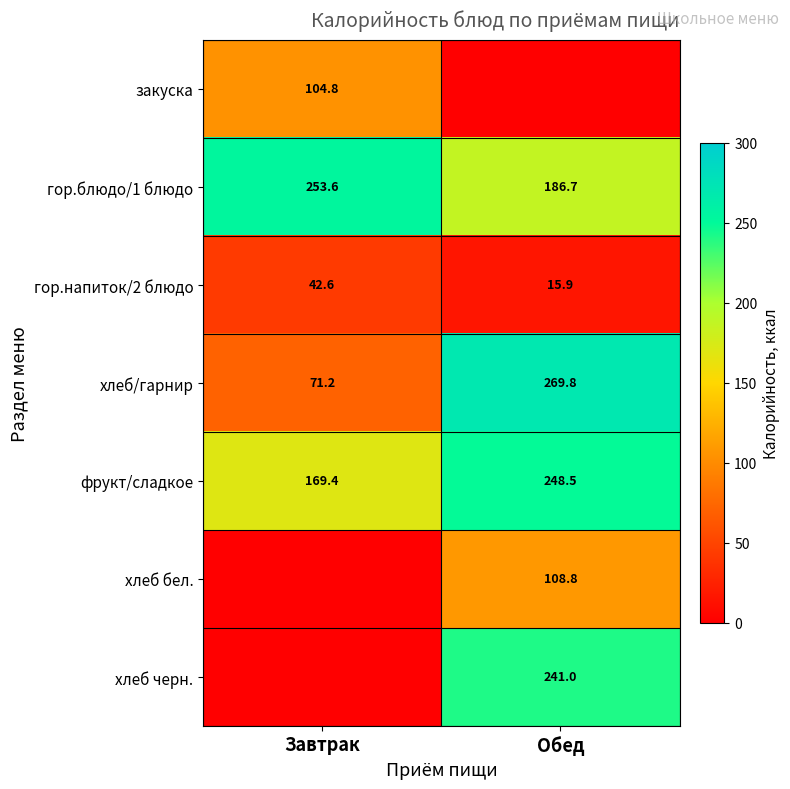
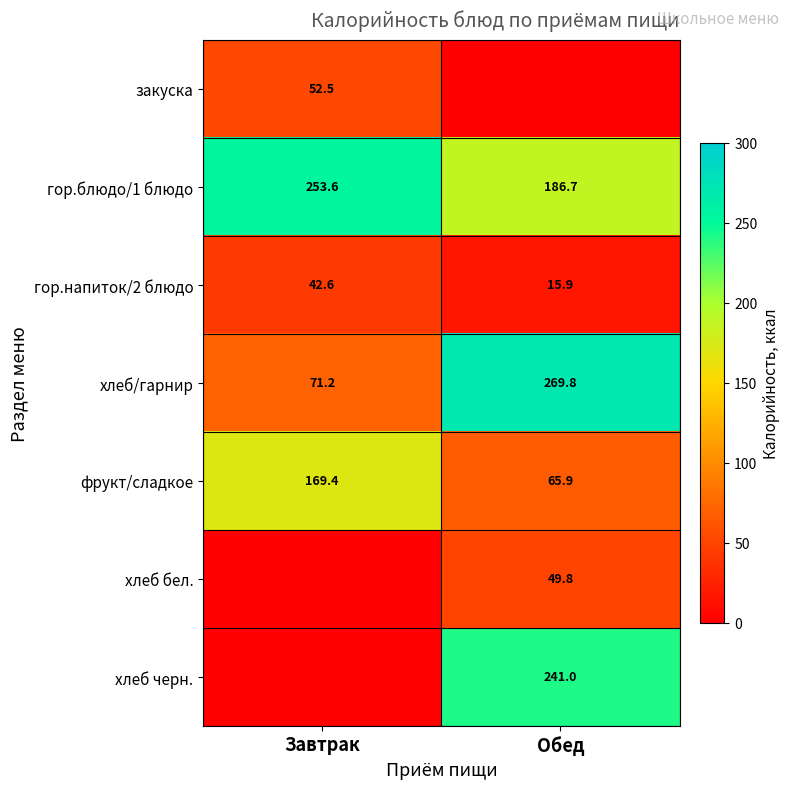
  {
    "закуска": {
-     "Завтрак": 104.8
+     "Завтрак": 52.5
    },
    "гор.блюдо/1 блюдо": {
      "Завтрак": 253.6,
      "Обед": 186.7
    },
    "гор.напиток/2 блюдо": {
      "Завтрак": 42.6,
      "Обед": 15.9
    },
    "хлеб/гарнир": {
      "Завтрак": 71.2,
      "Обед": 269.8
    },
    "фрукт/сладкое": {
      "Завтрак": 169.4,
-     "Обед": 248.5
+     "Обед": 65.9
    },
    "хлеб бел.": {
-     "Обед": 108.8
+     "Обед": 49.8
    },
    "хлеб черн.": {
      "Обед": 241.0
    }
  }
